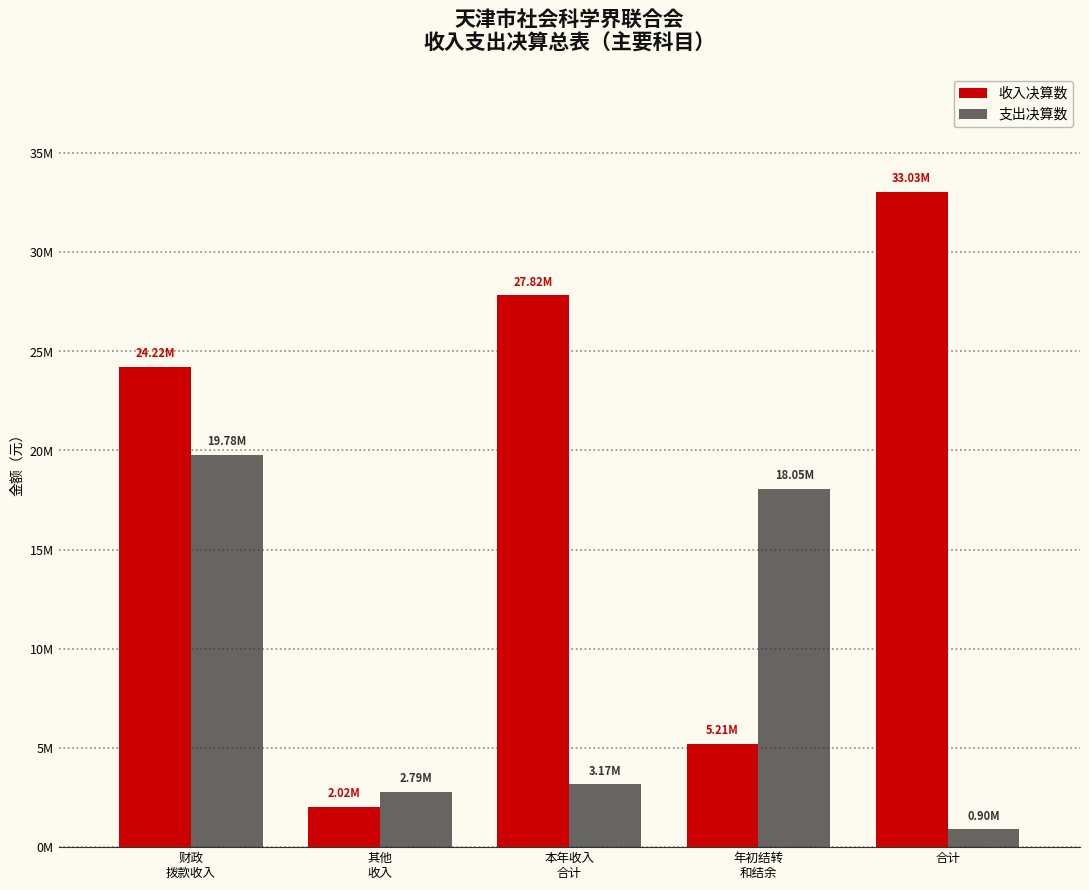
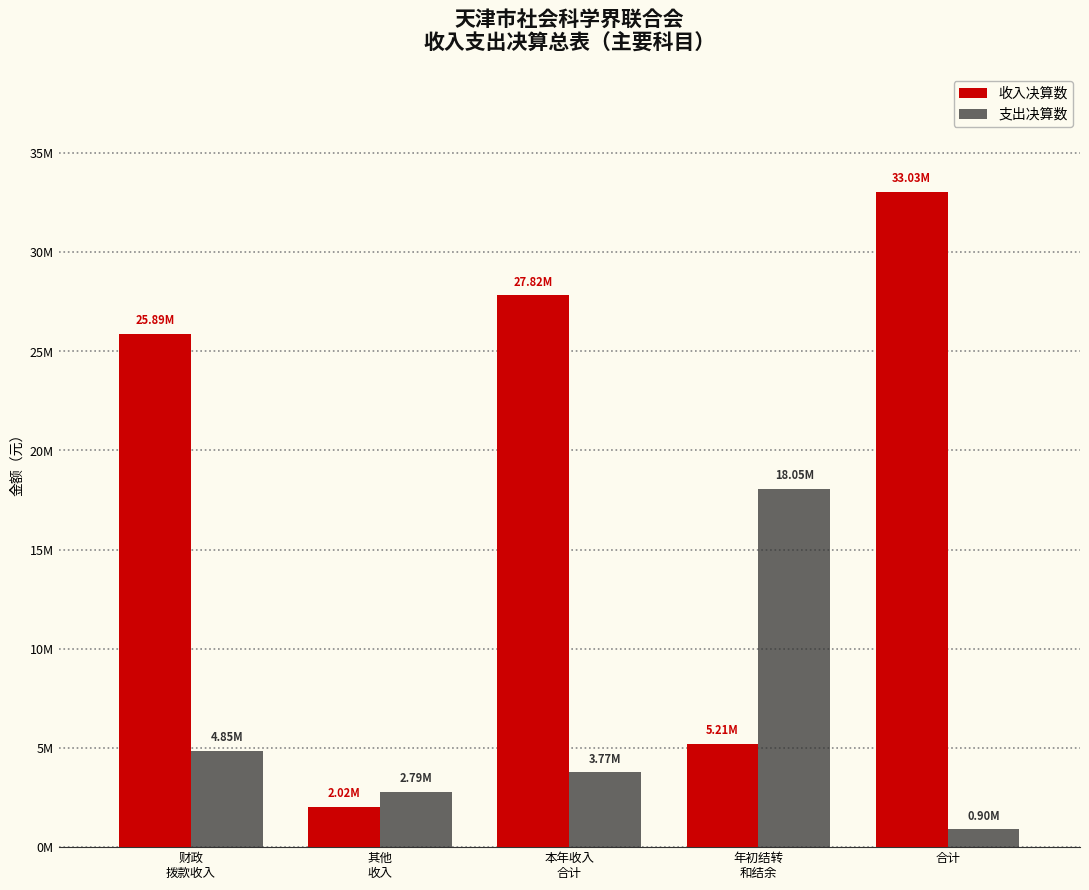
  {
    "收入决算数": {
-     "财政 拨款收入": "24.22M",
+     "财政 拨款收入": "25.89M",
      "其他 收入": "2.02M",
      "本年收入 合计": "27.82M",
      "年初结转 和结余": "5.21M",
      "合计": "33.03M"
    },
    "支出决算数": {
-     "财政 拨款收入": "19.78M",
+     "财政 拨款收入": "4.85M",
      "其他 收入": "2.79M",
-     "本年收入 合计": "3.17M",
+     "本年收入 合计": "3.77M",
      "年初结转 和结余": "18.05M",
      "合计": "0.90M"
    }
  }
